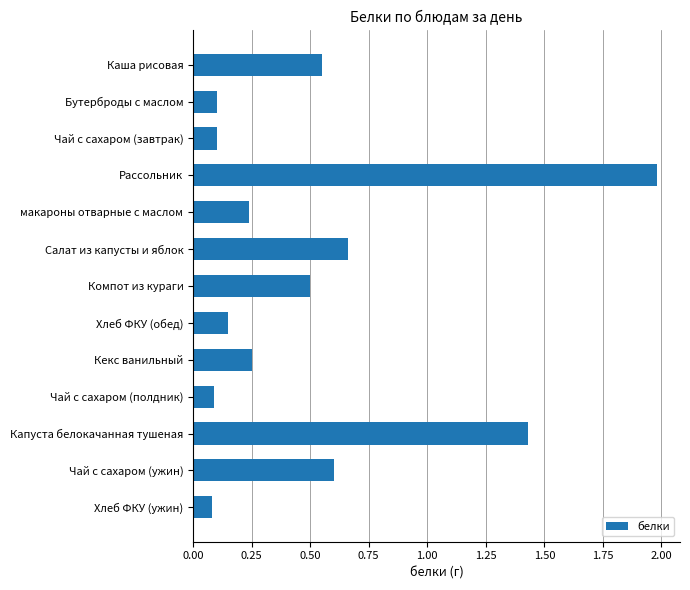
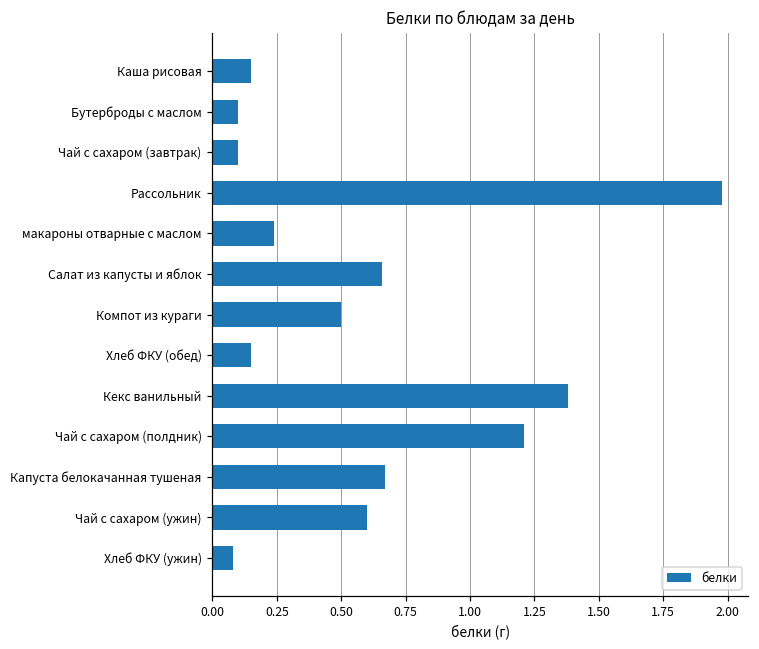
  {
-   "Каша рисовая": 0.55,
+   "Каша рисовая": 0.15,
    "Бутерброды с маслом": 0.10,
    "Чай с сахаром (завтрак)": 0.10,
    "Рассольник": 1.98,
    "макароны отварные с маслом": 0.24,
    "Салат из капусты и яблок": 0.66,
    "Компот из кураги": 0.50,
    "Хлеб ФКУ (обед)": 0.15,
-   "Кекс ванильный": 0.25,
-   "Чай с сахаром (полдник)": 0.09,
-   "Капуста белокачанная тушеная": 1.43,
+   "Кекс ванильный": 1.38,
+   "Чай с сахаром (полдник)": 1.21,
+   "Капуста белокачанная тушеная": 0.67,
    "Чай с сахаром (ужин)": 0.60,
    "Хлеб ФКУ (ужин)": 0.08
  }
